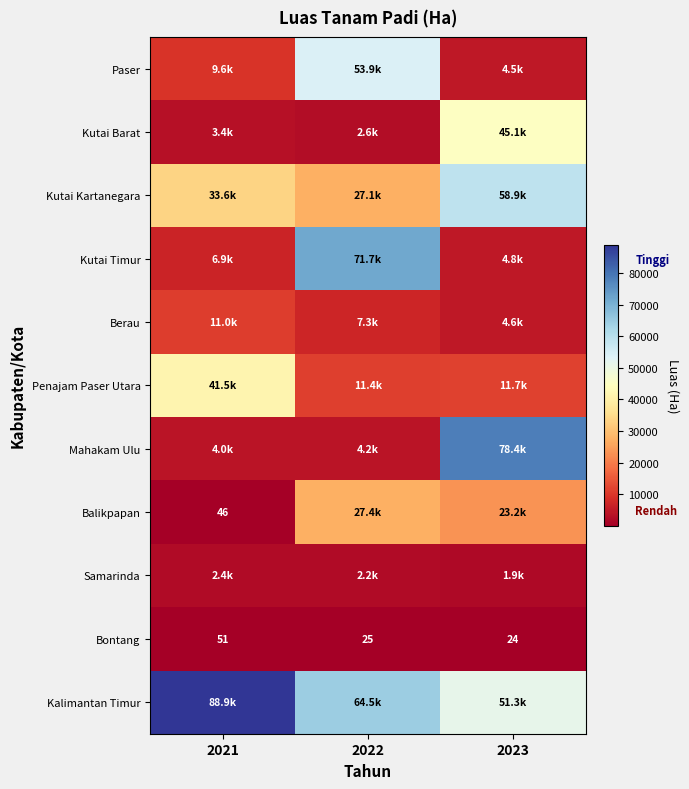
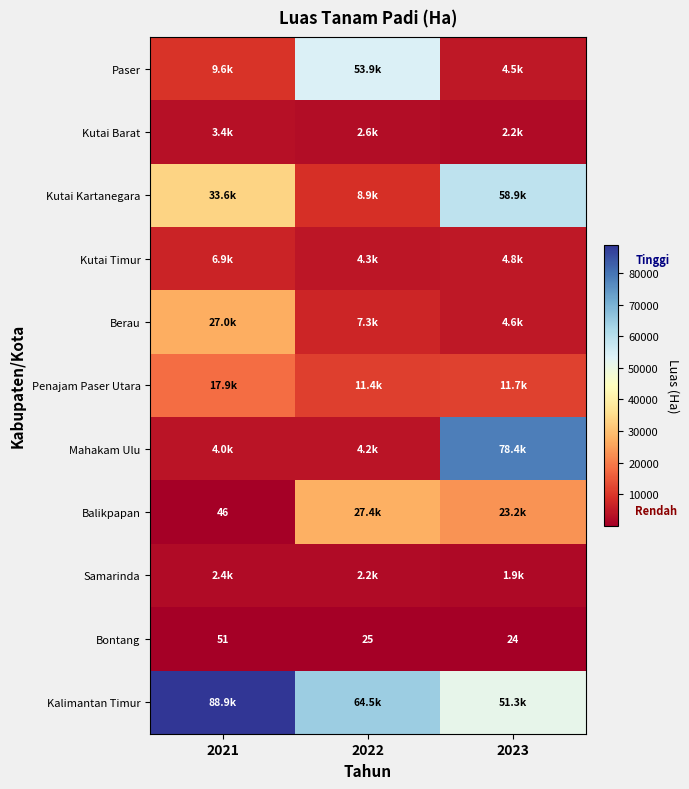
  {
    "Paser": {
      "2021": "9.6k",
      "2022": "53.9k",
      "2023": "4.5k"
    },
    "Kutai Barat": {
      "2021": "3.4k",
      "2022": "2.6k",
-     "2023": "45.1k"
+     "2023": "2.2k"
    },
    "Kutai Kartanegara": {
      "2021": "33.6k",
-     "2022": "27.1k",
+     "2022": "8.9k",
      "2023": "58.9k"
    },
    "Kutai Timur": {
      "2021": "6.9k",
-     "2022": "71.7k",
+     "2022": "4.3k",
      "2023": "4.8k"
    },
    "Berau": {
-     "2021": "11.0k",
+     "2021": "27.0k",
      "2022": "7.3k",
      "2023": "4.6k"
    },
    "Penajam Paser Utara": {
-     "2021": "41.5k",
+     "2021": "17.9k",
      "2022": "11.4k",
      "2023": "11.7k"
    },
    "Mahakam Ulu": {
      "2021": "4.0k",
      "2022": "4.2k",
      "2023": "78.4k"
    },
    "Balikpapan": {
      "2021": "46",
      "2022": "27.4k",
      "2023": "23.2k"
    },
    "Samarinda": {
      "2021": "2.4k",
      "2022": "2.2k",
      "2023": "1.9k"
    },
    "Bontang": {
      "2021": "51",
      "2022": "25",
      "2023": "24"
    },
    "Kalimantan Timur": {
      "2021": "88.9k",
      "2022": "64.5k",
      "2023": "51.3k"
    }
  }
